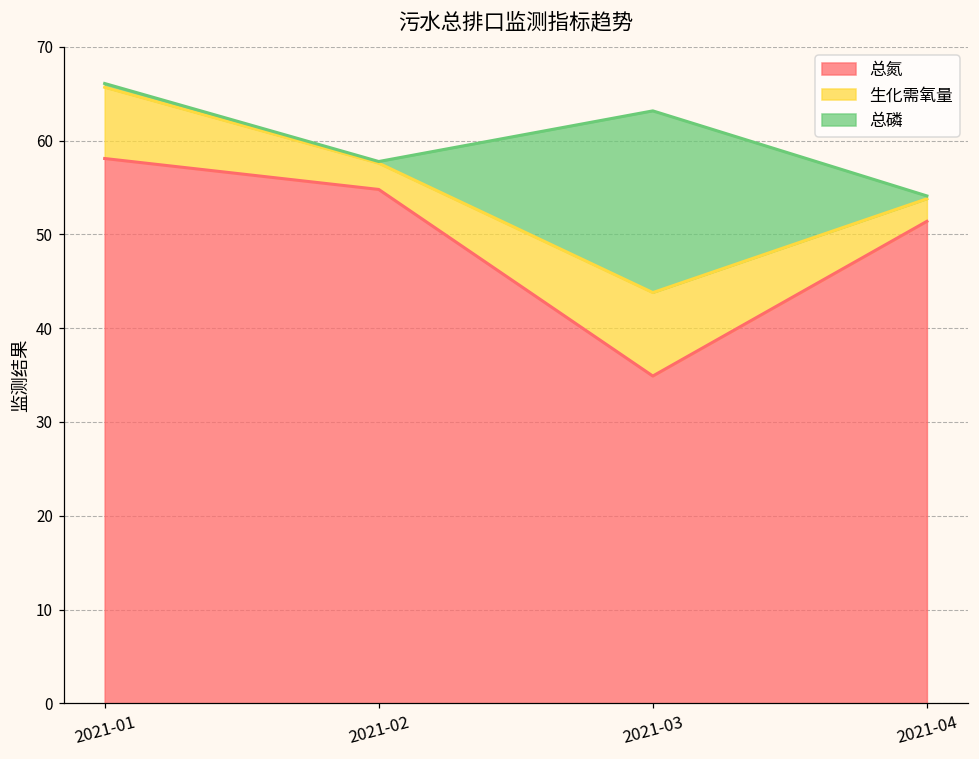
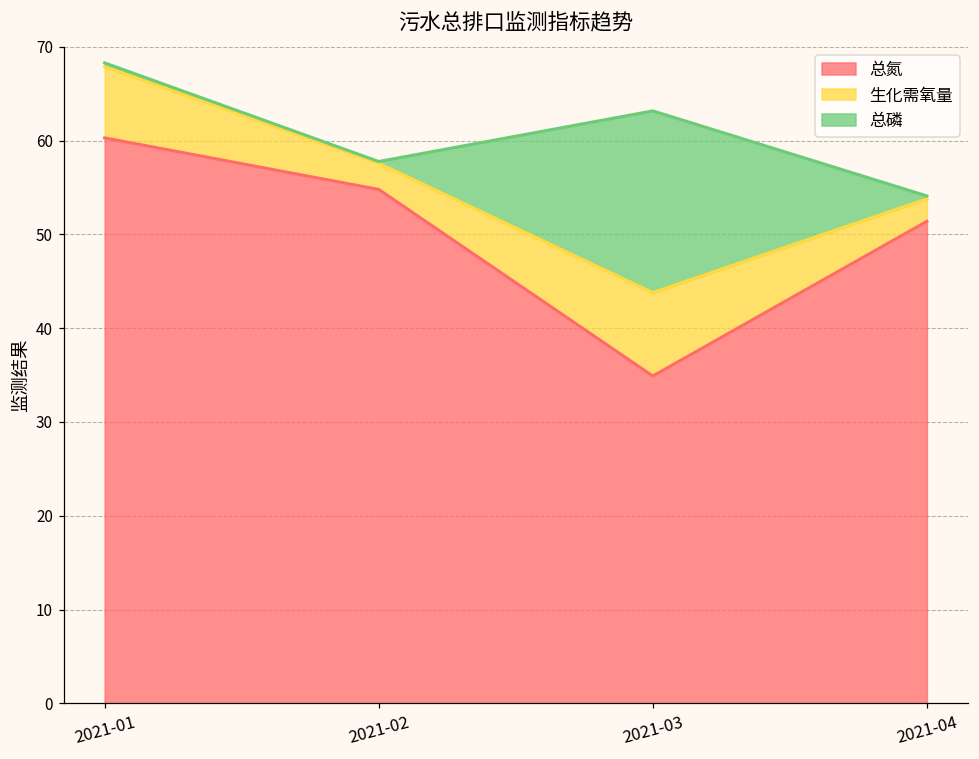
  {
    "总氮": {
-     "2021-01": 58,
+     "2021-01": 60,
      "2021-02": 55,
      "2021-03": 35,
      "2021-04": 51
    },
    "生化需氧量": {
      "2021-01": 8,
      "2021-03": 9,
      "2021-04": 2
    },
    "总磷": {
      "2021-01": 0,
      "2021-03": 19,
      "2021-04": 0
    }
  }
